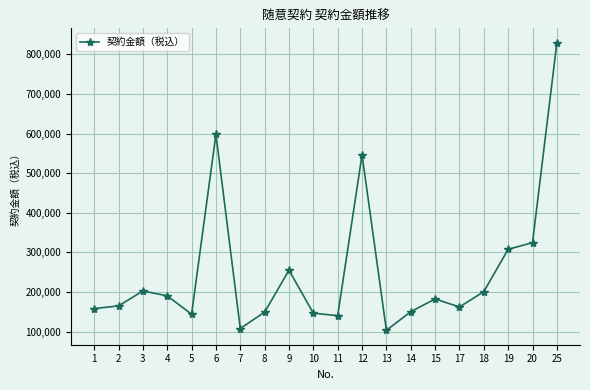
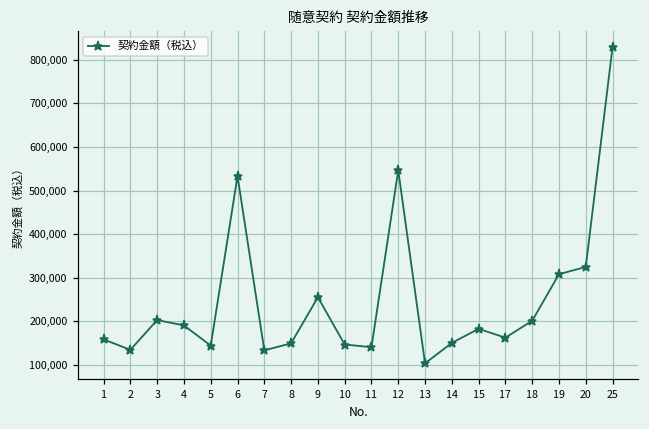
  {
    "1": "160,000",
-   "2": "170,000",
+   "2": "130,000",
    "3": "200,000",
    "4": "190,000",
    "5": "140,000",
-   "6": "600,000",
-   "7": "110,000",
+   "6": "530,000",
+   "7": "130,000",
    "8": "150,000",
    "9": "260,000",
    "10": "150,000",
    "11": "140,000",
    "12": "550,000",
    "13": "100,000",
    "14": "150,000",
    "15": "180,000",
    "17": "160,000",
    "18": "200,000",
    "19": "310,000",
    "20": "320,000",
    "25": "830,000"
  }
